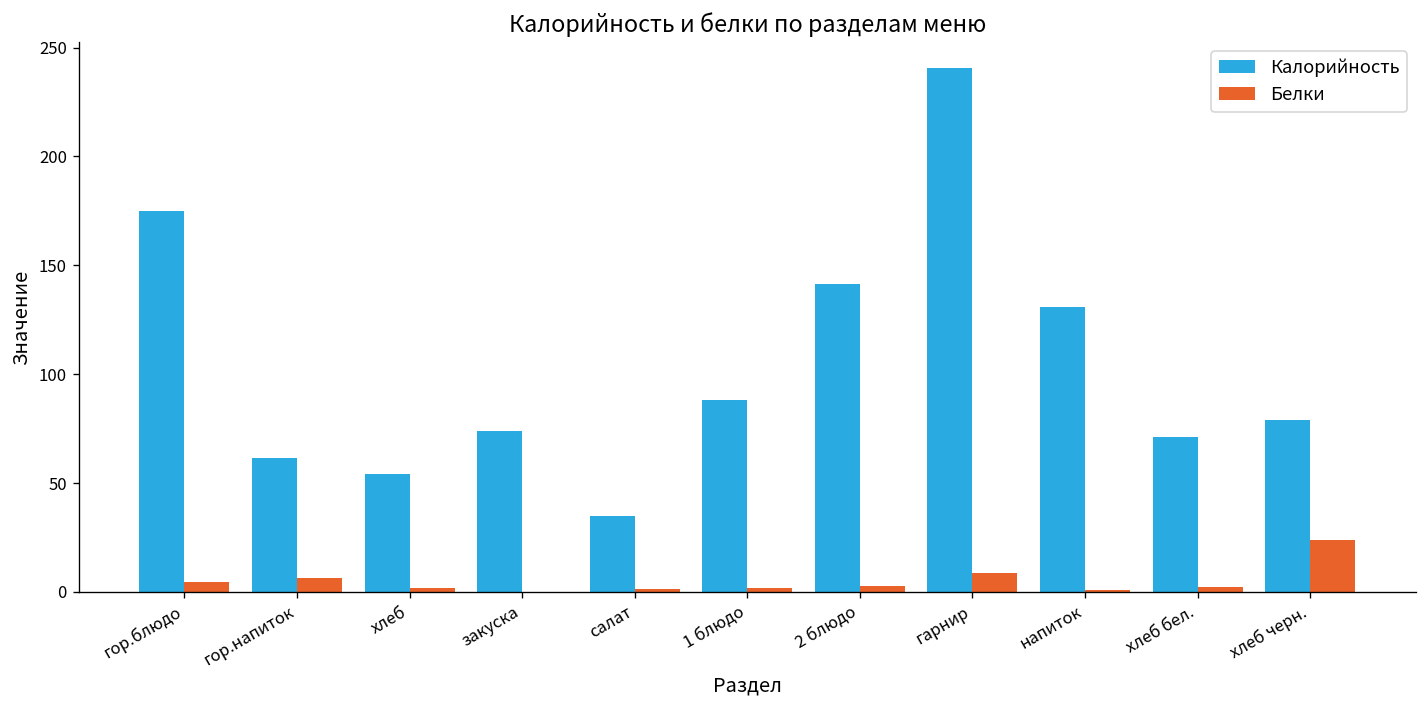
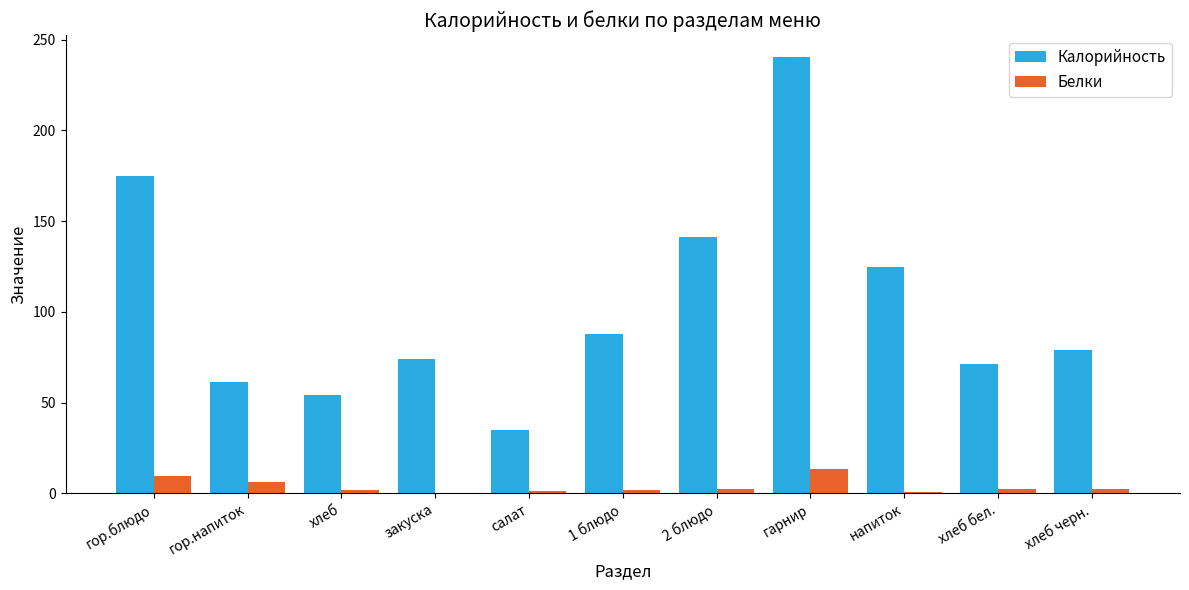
  {
    "Калорийность": {
      "гор.блюдо": 175,
      "гор.напиток": 62,
      "хлеб": 54,
      "закуска": 74,
      "салат": 35,
      "1 блюдо": 88,
      "2 блюдо": 141,
      "гарнир": 241,
-     "напиток": 131,
+     "напиток": 125,
      "хлеб бел.": 71,
      "хлеб черн.": 79
    },
    "Белки": {
-     "гор.блюдо": 5,
+     "гор.блюдо": 10,
      "гор.напиток": 6,
      "хлеб": 2,
      "1 блюдо": 2,
      "2 блюдо": 3,
-     "гарнир": 9,
+     "гарнир": 13,
      "хлеб бел.": 2,
-     "хлеб черн.": 24
+     "хлеб черн.": 3
    }
  }
